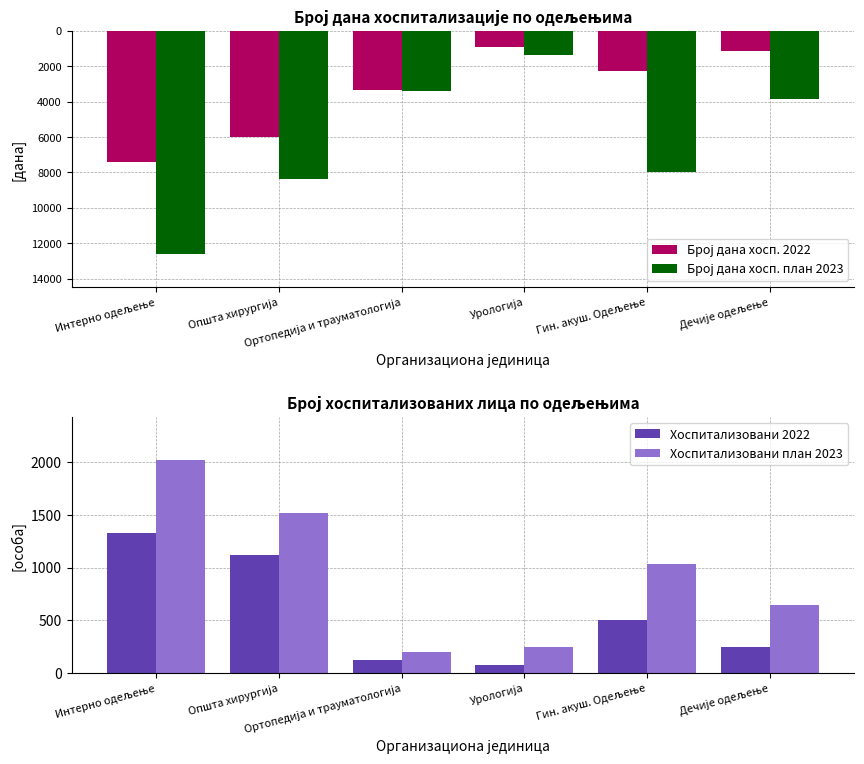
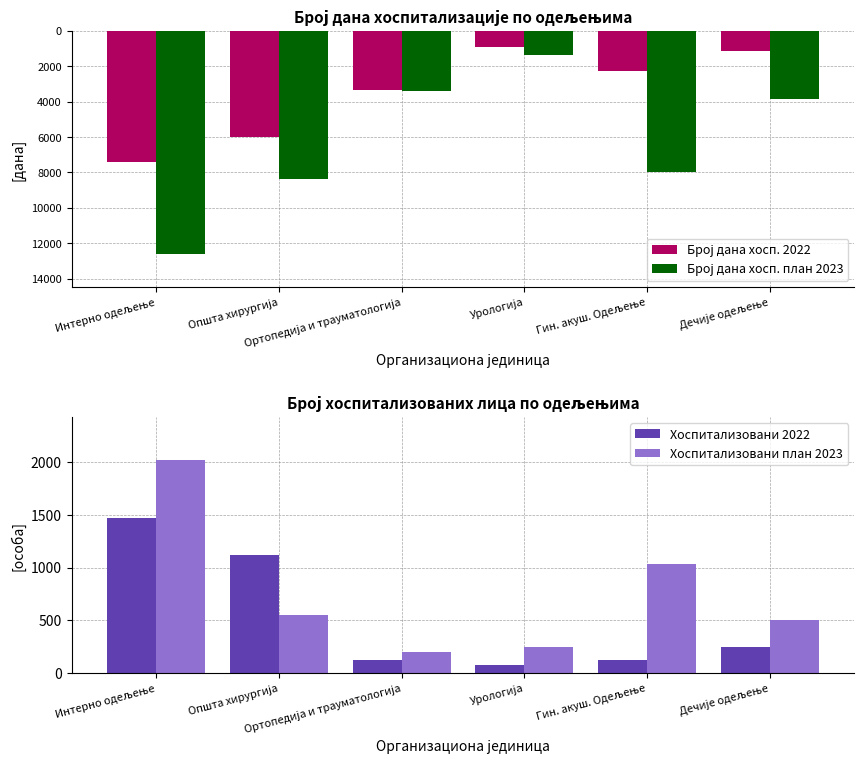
  {
    "Број хоспитализованих лица по одељењима": {
      "Хоспитализовани 2022": {
-       "Интерно одељење": 1330,
+       "Интерно одељење": 1470,
        "Општа хирургија": 1120,
        "Ортопедија и трауматологија": 120,
        "Урологија": 80,
-       "Гин. акуш. Одељење": 510,
+       "Гин. акуш. Одељење": 120,
        "Дечије одељење": 250
      },
      "Хоспитализовани план 2023": {
        "Интерно одељење": 2020,
-       "Општа хирургија": 1520,
+       "Општа хирургија": 550,
        "Ортопедија и трауматологија": 200,
        "Урологија": 250,
        "Гин. акуш. Одељење": 1040,
-       "Дечије одељење": 650
+       "Дечије одељење": 510
      }
    }
  }
